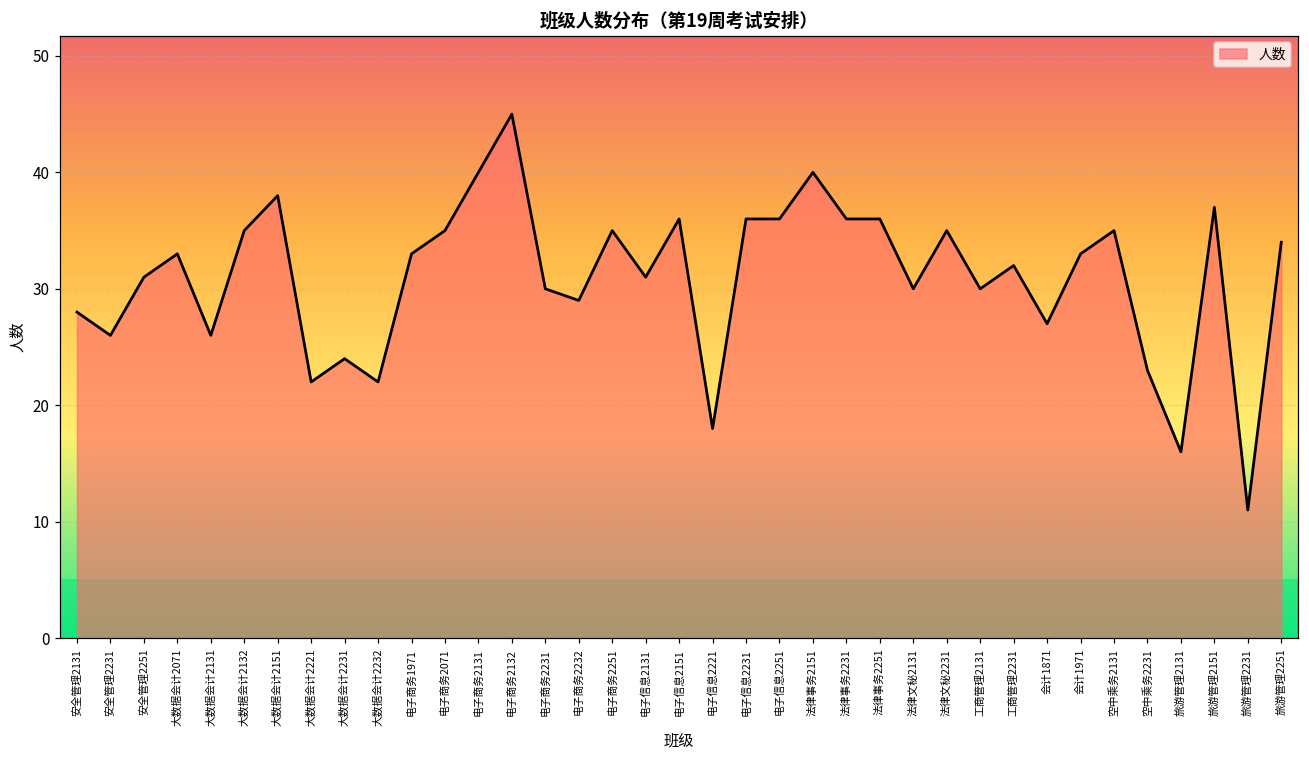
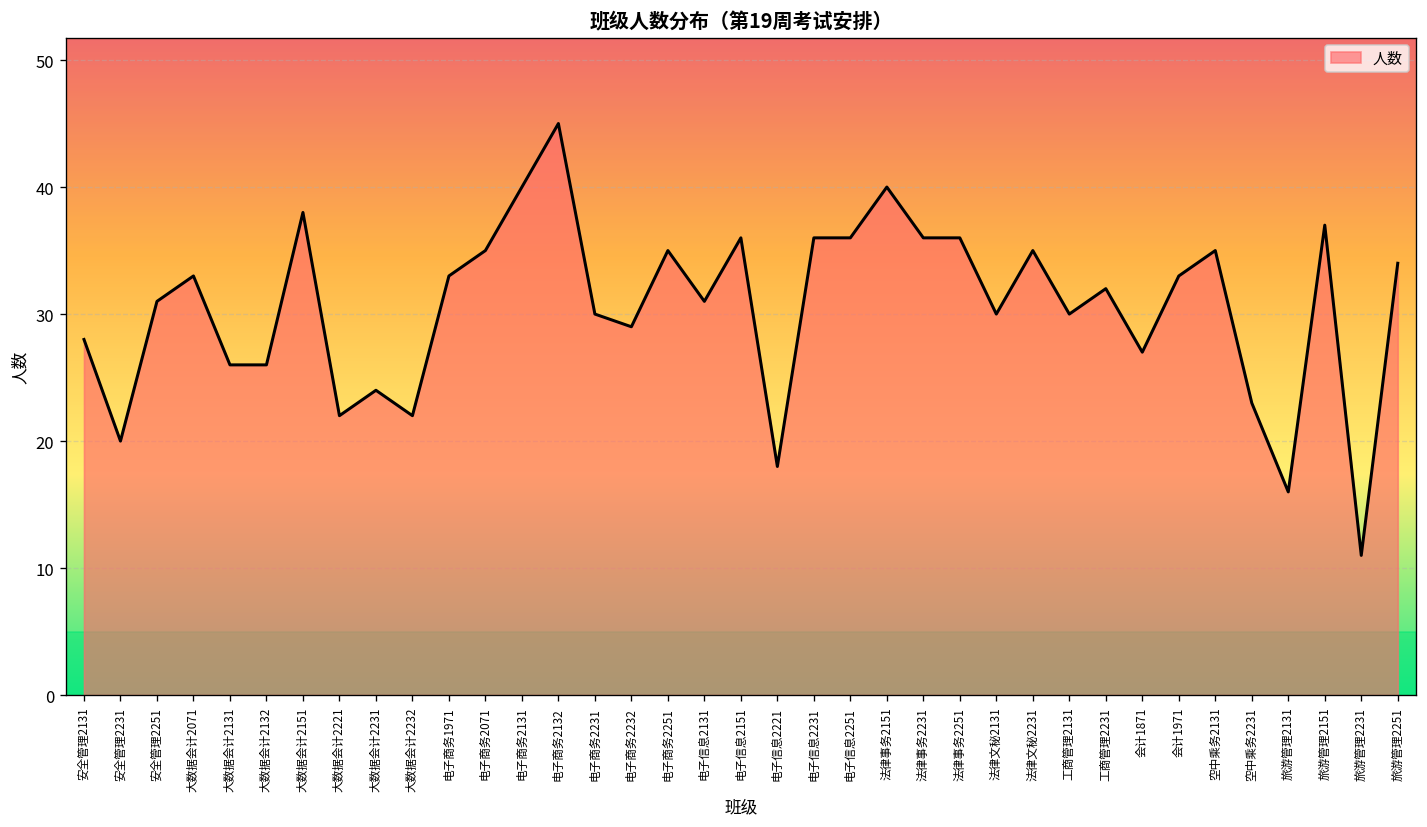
  {
    "安全管理2131": 28,
-   "安全管理2231": 26,
+   "安全管理2231": 20,
    "安全管理2251": 31,
    "大数据会计2071": 33,
    "大数据会计2131": 26,
-   "大数据会计2132": 35,
+   "大数据会计2132": 26,
    "大数据会计2151": 38,
    "大数据会计2221": 22,
    "大数据会计2231": 24,
    "大数据会计2232": 22,
    "电子商务1971": 33,
    "电子商务2071": 35,
    "电子商务2131": 40,
    "电子商务2132": 45,
    "电子商务2231": 30,
    "电子商务2232": 29,
    "电子商务2251": 35,
    "电子信息2131": 31,
    "电子信息2151": 36,
    "电子信息2221": 18,
    "电子信息2231": 36,
    "电子信息2251": 36,
    "法律事务2151": 40,
    "法律事务2231": 36,
    "法律事务2251": 36,
    "法律文秘2131": 30,
    "法律文秘2231": 35,
    "工商管理2131": 30,
    "工商管理2231": 32,
    "会计1871": 27,
    "会计1971": 33,
    "空中乘务2131": 35,
    "空中乘务2231": 23,
    "旅游管理2131": 16,
    "旅游管理2151": 37,
    "旅游管理2231": 11,
    "旅游管理2251": 34
  }
